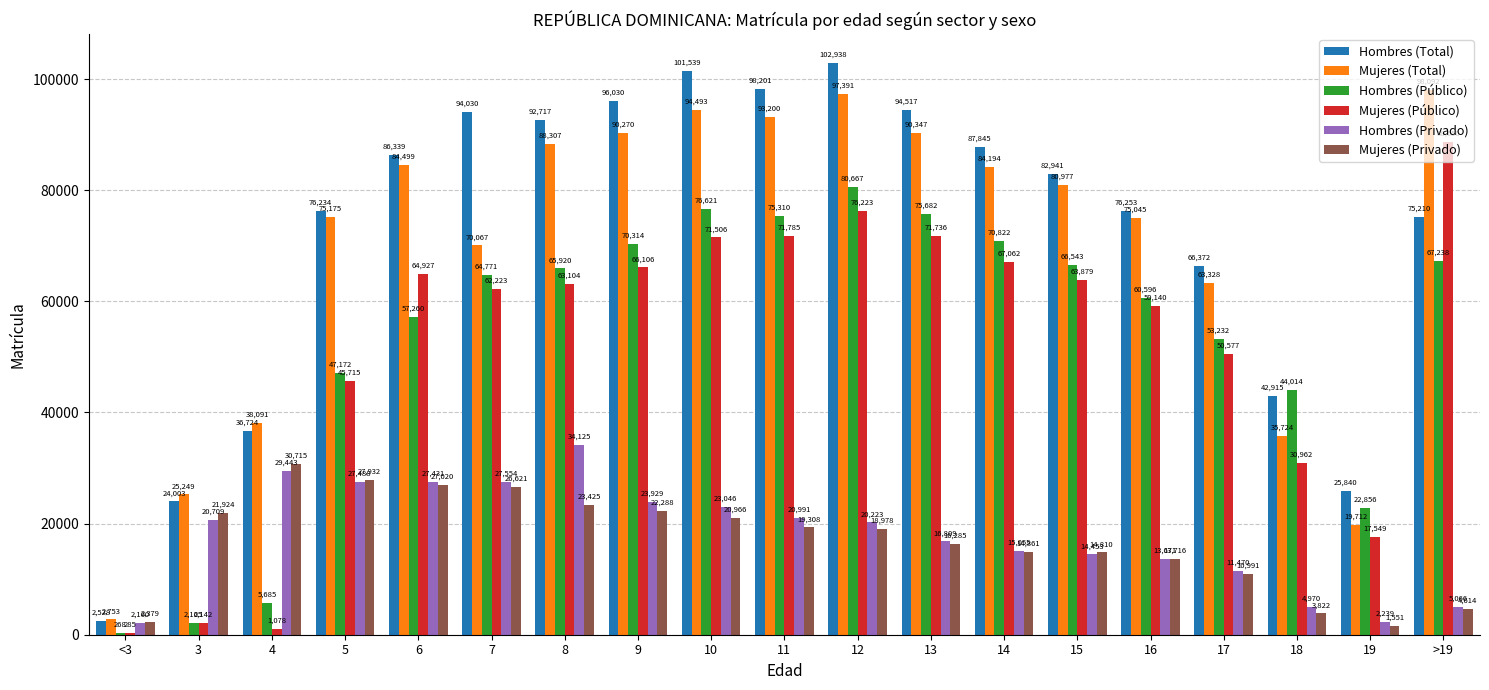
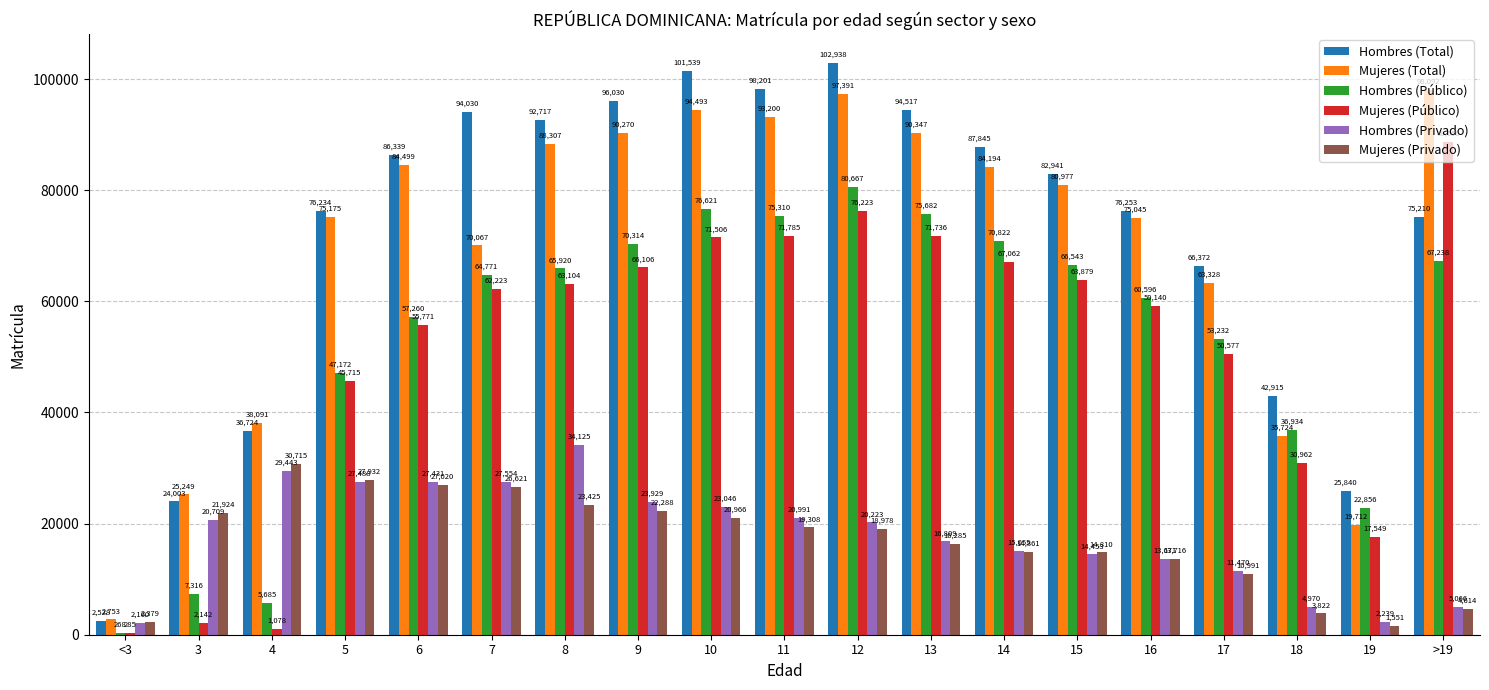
  {
    "Hombres (Total)": {
      "3": "24,003",
      "4": "36,724",
      "6": "86,339",
      "7": "94,030",
      "8": "92,717",
      "9": "96,030",
      "10": "101,539",
      "11": "98,201",
      "12": "102,938",
      "13": "94,517",
      "14": "87,845",
      "15": "82,941",
      "16": "76,253",
      "17": "66,372",
      "18": "42,915",
      "19": "25,840",
      ">19": "75,210"
    },
    "Mujeres (Total)": {
      "3": "25,249",
      "4": "38,091",
      "6": "84,499",
      "7": "70,067",
      "8": "88,307",
      "9": "90,270",
      "10": "94,493",
      "11": "93,200",
      "12": "97,391",
      "13": "90,347",
      "14": "84,194",
      "15": "80,977",
      "16": "75,045",
      "17": "63,328",
      "18": "35,724",
      "19": "19,712"
    },
    "Hombres (Público)": {
-     "3": "2,165",
+     "3": "7,316",
      "4": "5,685",
      "5": "47,172",
      "6": "57,260",
      "7": "64,771",
      "8": "65,920",
      "9": "70,314",
      "10": "76,621",
      "11": "75,310",
      "12": "80,667",
      "13": "75,682",
      "14": "70,822",
      "15": "66,543",
      "16": "60,596",
      "17": "53,232",
-     "18": "44,014",
+     "18": "36,934",
      "19": "22,856",
      ">19": "67,238"
    },
    "Mujeres (Público)": {
      "4": "1,078",
      "5": "45,715",
-     "6": "64,927",
+     "6": "55,771",
      "7": "62,223",
      "8": "63,104",
      "9": "66,106",
      "10": "71,506",
      "11": "71,785",
      "12": "76,223",
      "13": "71,736",
      "14": "67,062",
      "15": "63,879",
      "16": "59,140",
      "17": "50,577",
      "18": "30,962",
      "19": "17,549"
    },
    "Hombres (Privado)": {
      "3": "20,709",
      "4": "29,443",
      "8": "34,125",
      "9": "23,929",
      "10": "23,046",
      "11": "20,991",
      "12": "20,223",
      "18": "4,970"
    },
    "Mujeres (Privado)": {
      "3": "21,924",
      "4": "30,715",
      "8": "23,425",
      "9": "22,288",
      "10": "20,966",
      "11": "19,308",
      "12": "18,978",
      "18": "3,822"
    }
  }
